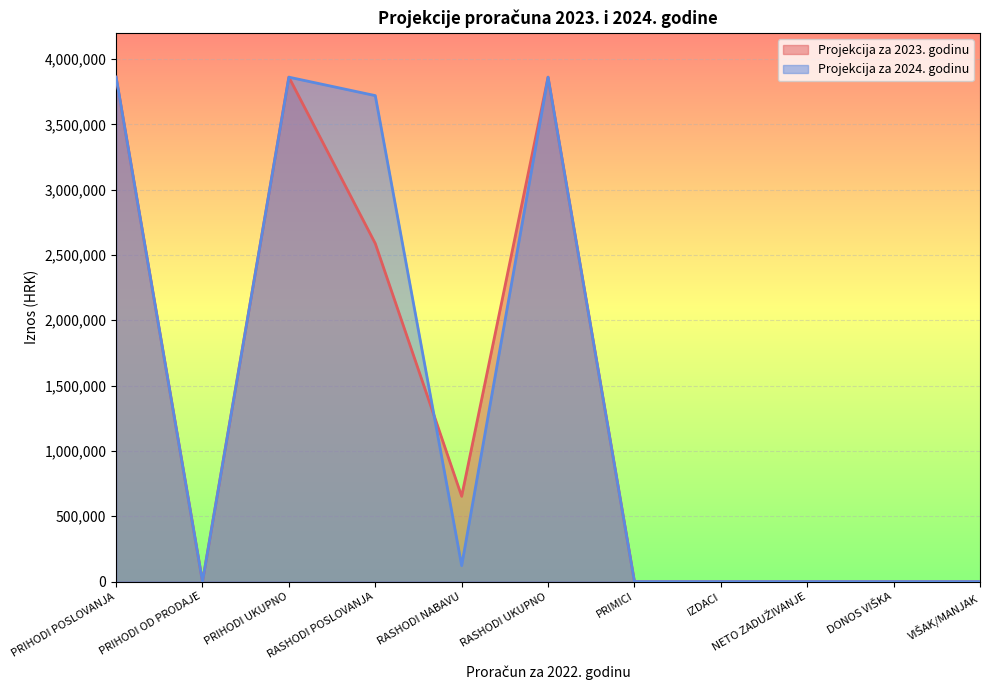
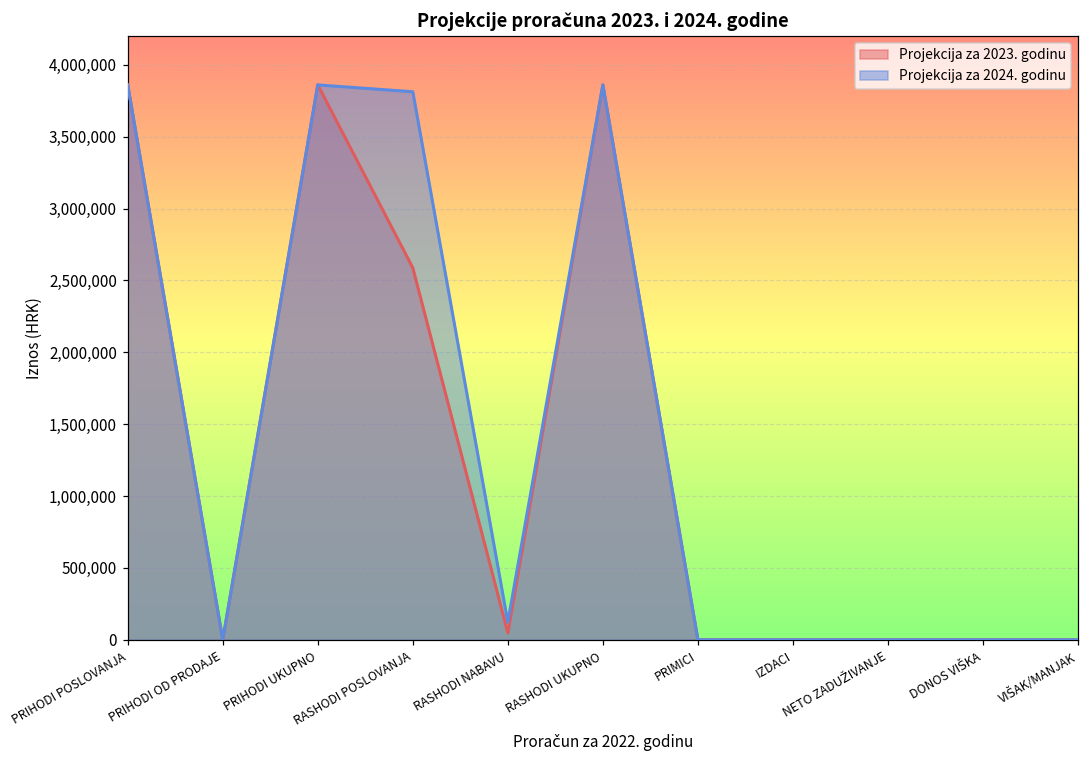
  {
    "Projekcija za 2023. godinu": {
      "RASHODI POSLOVANJA": "2,590,000",
-     "RASHODI NABAVU": "650,000"
+     "RASHODI NABAVU": "50,000"
    },
    "Projekcija za 2024. godinu": {
-     "RASHODI POSLOVANJA": "3,720,000",
+     "RASHODI POSLOVANJA": "3,810,000",
      "RASHODI NABAVU": "120,000"
    }
  }
